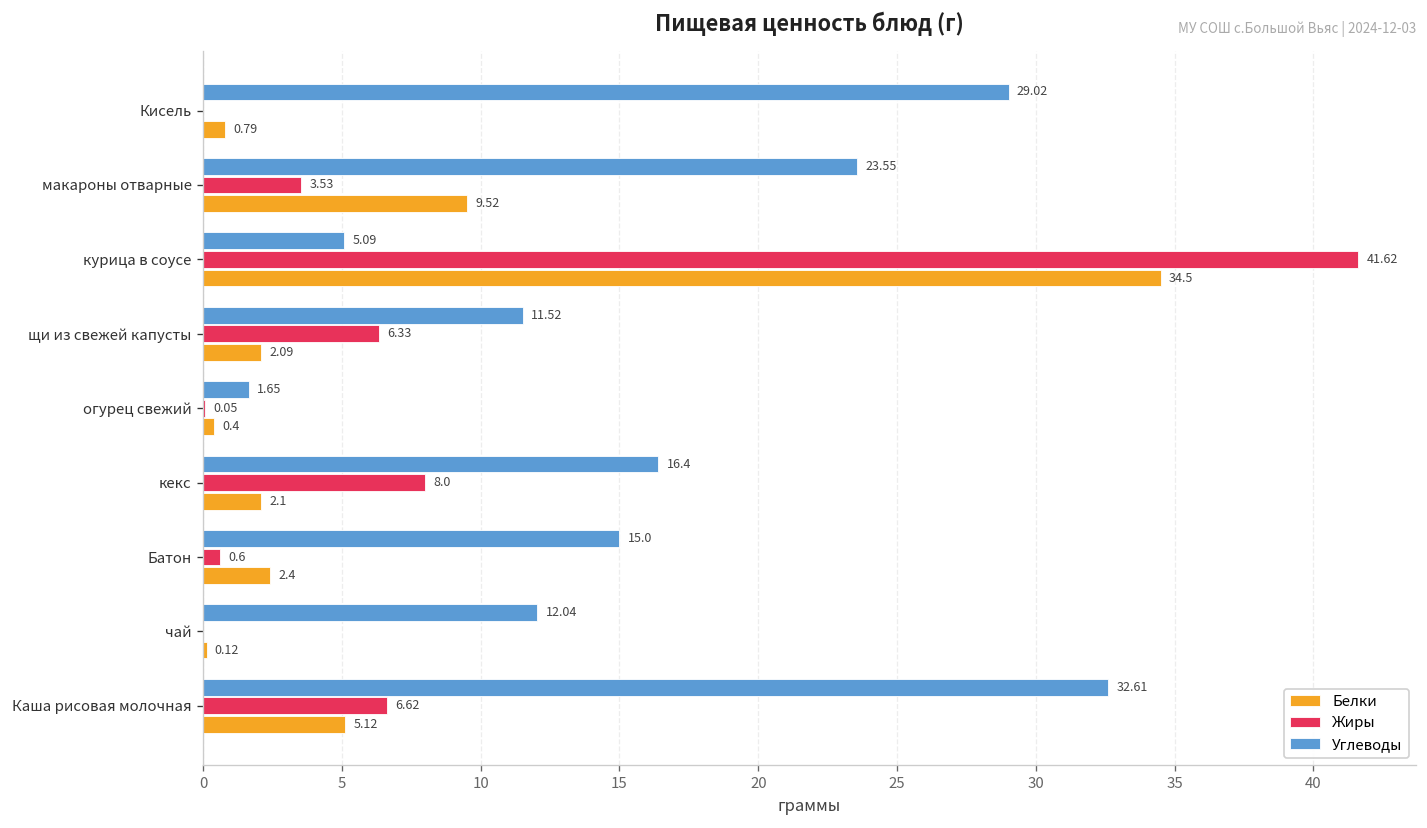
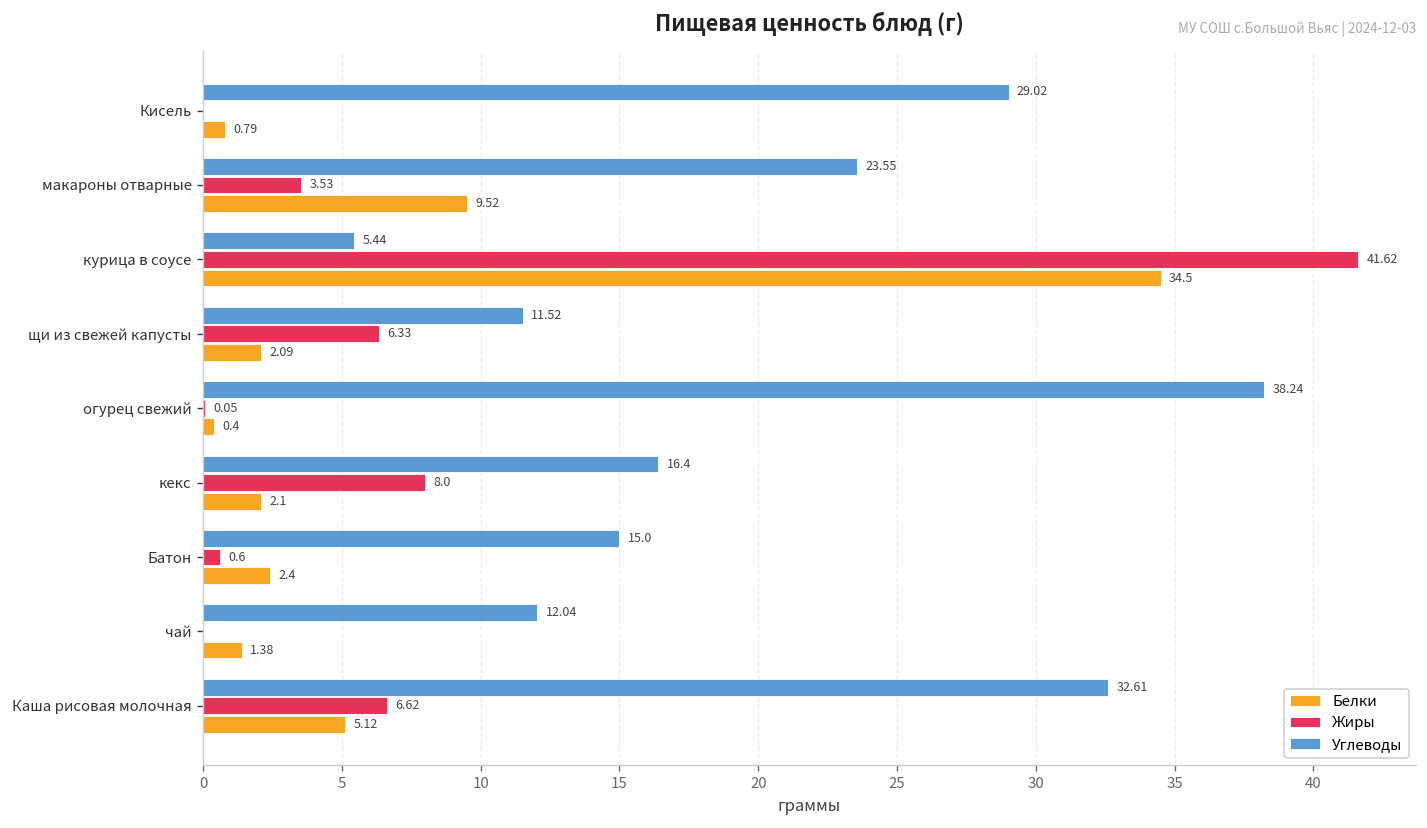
  {
    "Белки": {
      "Кисель": 0.79,
      "макароны отварные": 9.52,
      "курица в соусе": 34.5,
      "щи из свежей капусты": 2.09,
      "огурец свежий": 0.4,
      "кекс": 2.1,
      "Батон": 2.4,
-     "чай": 0.12,
+     "чай": 1.38,
      "Каша рисовая молочная": 5.12
    },
    "Жиры": {
      "макароны отварные": 3.53,
      "курица в соусе": 41.62,
      "щи из свежей капусты": 6.33,
      "огурец свежий": 0.05,
      "кекс": 8.0,
      "Батон": 0.6,
      "Каша рисовая молочная": 6.62
    },
    "Углеводы": {
      "Кисель": 29.02,
      "макароны отварные": 23.55,
-     "курица в соусе": 5.09,
+     "курица в соусе": 5.44,
      "щи из свежей капусты": 11.52,
-     "огурец свежий": 1.65,
+     "огурец свежий": 38.24,
      "кекс": 16.4,
      "Батон": 15.0,
      "чай": 12.04,
      "Каша рисовая молочная": 32.61
    }
  }
